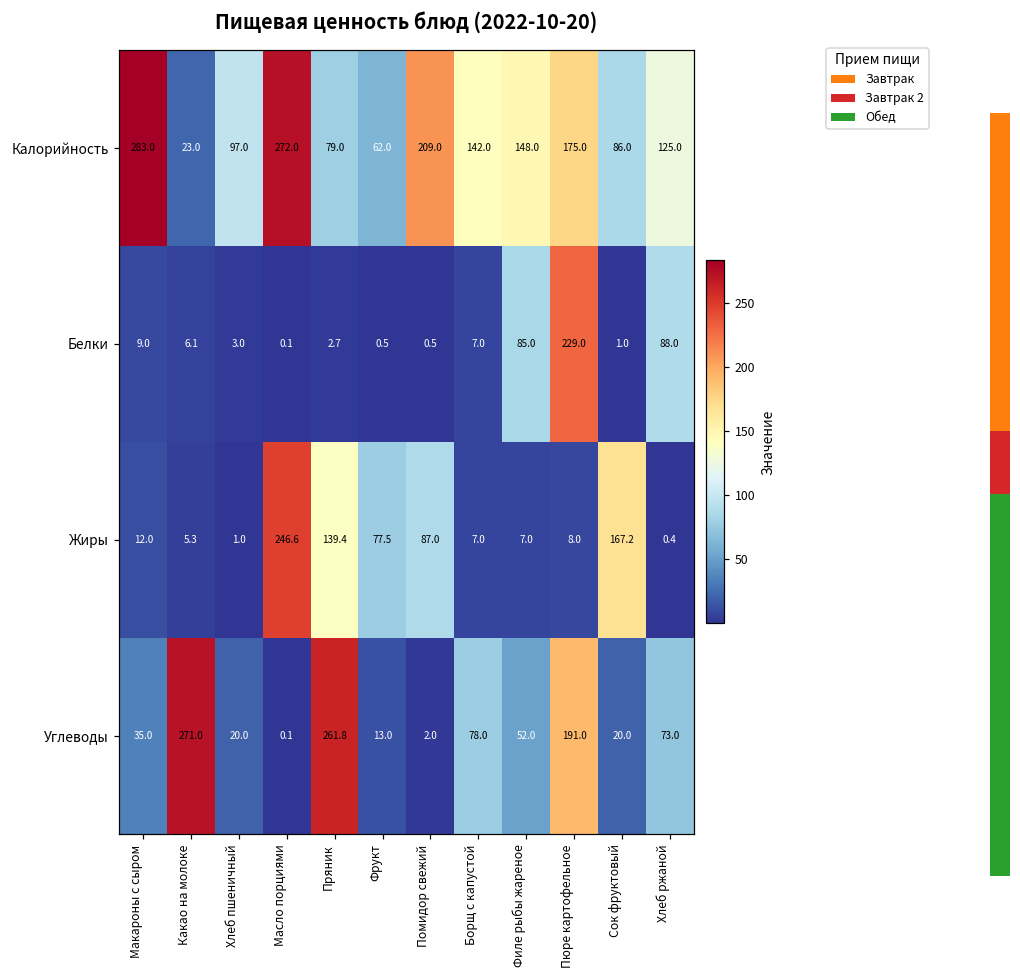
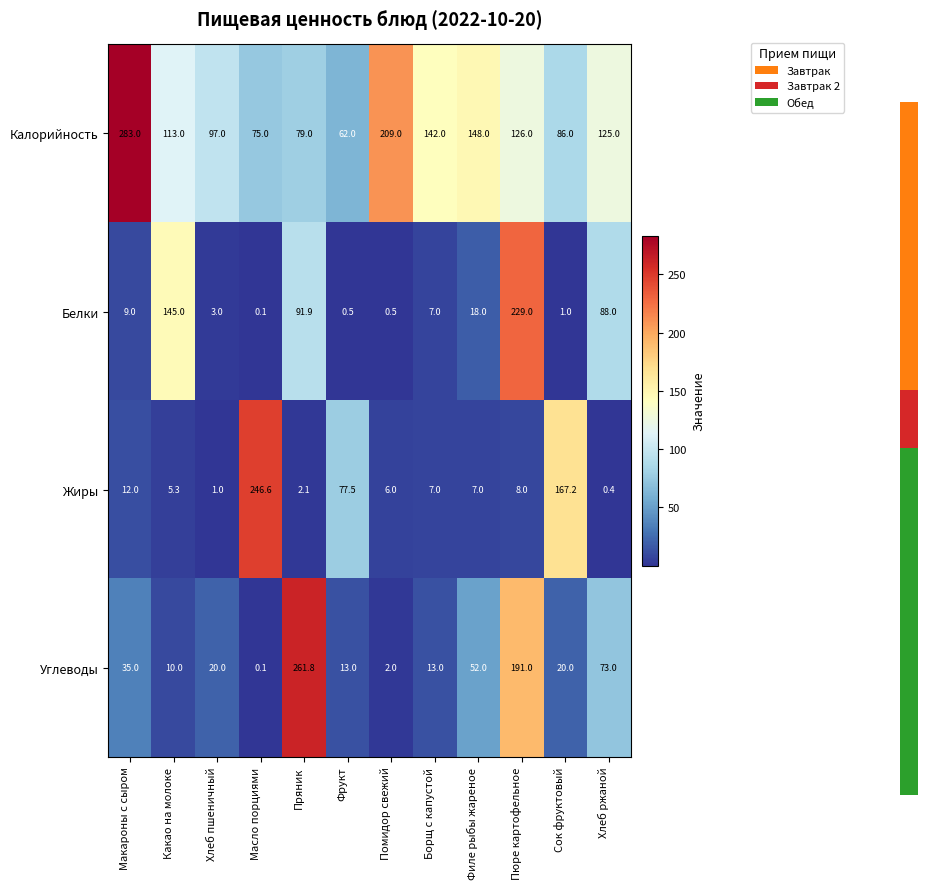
  {
    "Пищевая ценность блюд (2022-10-20)": {
      "Калорийность": {
        "Макароны с сыром": 283.0,
-       "Какао на молоке": 23.0,
+       "Какао на молоке": 113.0,
        "Хлеб пшеничный": 97.0,
-       "Масло порциями": 272.0,
+       "Масло порциями": 75.0,
        "Пряник": 79.0,
        "Фрукт": 62.0,
        "Помидор свежий": 209.0,
        "Борщ с капустой": 142.0,
        "Филе рыбы жареное": 148.0,
-       "Пюре картофельное": 175.0,
+       "Пюре картофельное": 126.0,
        "Сок фруктовый": 86.0,
        "Хлеб ржаной": 125.0
      },
      "Белки": {
        "Макароны с сыром": 9.0,
-       "Какао на молоке": 6.1,
+       "Какао на молоке": 145.0,
        "Хлеб пшеничный": 3.0,
        "Масло порциями": 0.1,
-       "Пряник": 2.7,
+       "Пряник": 91.9,
        "Фрукт": 0.5,
        "Помидор свежий": 0.5,
        "Борщ с капустой": 7.0,
-       "Филе рыбы жареное": 85.0,
+       "Филе рыбы жареное": 18.0,
        "Пюре картофельное": 229.0,
        "Сок фруктовый": 1.0,
        "Хлеб ржаной": 88.0
      },
      "Жиры": {
        "Макароны с сыром": 12.0,
        "Какао на молоке": 5.3,
        "Хлеб пшеничный": 1.0,
        "Масло порциями": 246.6,
-       "Пряник": 139.4,
+       "Пряник": 2.1,
        "Фрукт": 77.5,
-       "Помидор свежий": 87.0,
+       "Помидор свежий": 6.0,
        "Борщ с капустой": 7.0,
        "Филе рыбы жареное": 7.0,
        "Пюре картофельное": 8.0,
        "Сок фруктовый": 167.2,
        "Хлеб ржаной": 0.4
      },
      "Углеводы": {
        "Макароны с сыром": 35.0,
-       "Какао на молоке": 271.0,
+       "Какао на молоке": 10.0,
        "Хлеб пшеничный": 20.0,
        "Масло порциями": 0.1,
        "Пряник": 261.8,
        "Фрукт": 13.0,
        "Помидор свежий": 2.0,
-       "Борщ с капустой": 78.0,
+       "Борщ с капустой": 13.0,
        "Филе рыбы жареное": 52.0,
        "Пюре картофельное": 191.0,
        "Сок фруктовый": 20.0,
        "Хлеб ржаной": 73.0
      }
    }
  }
